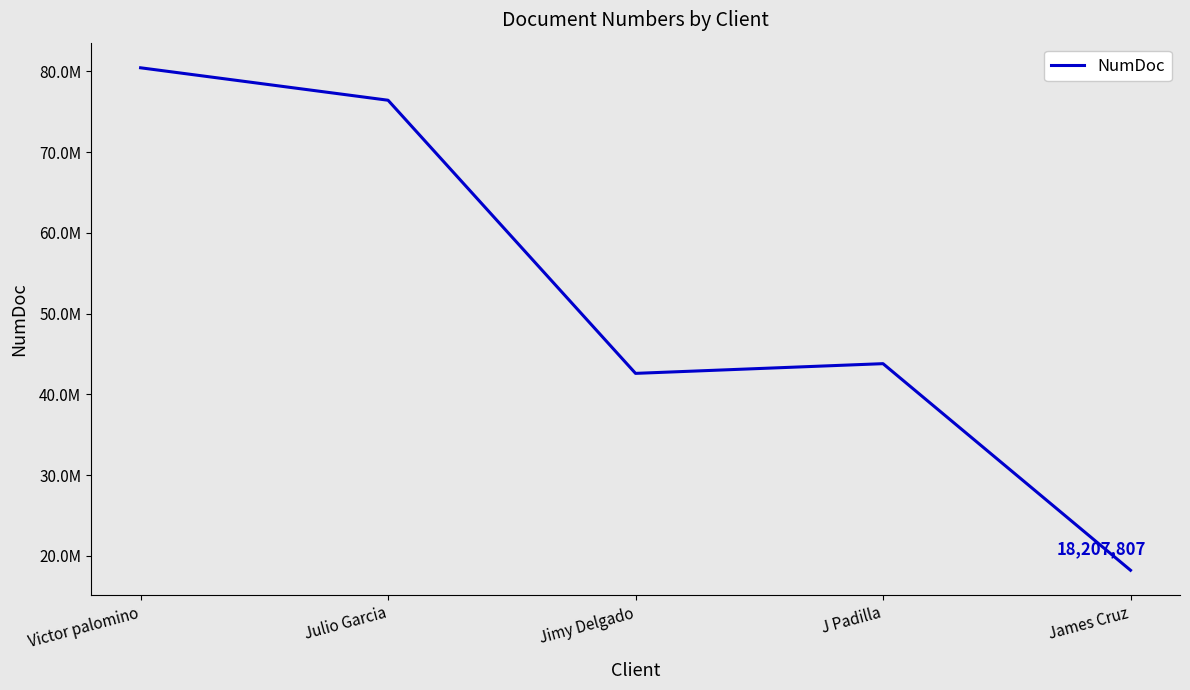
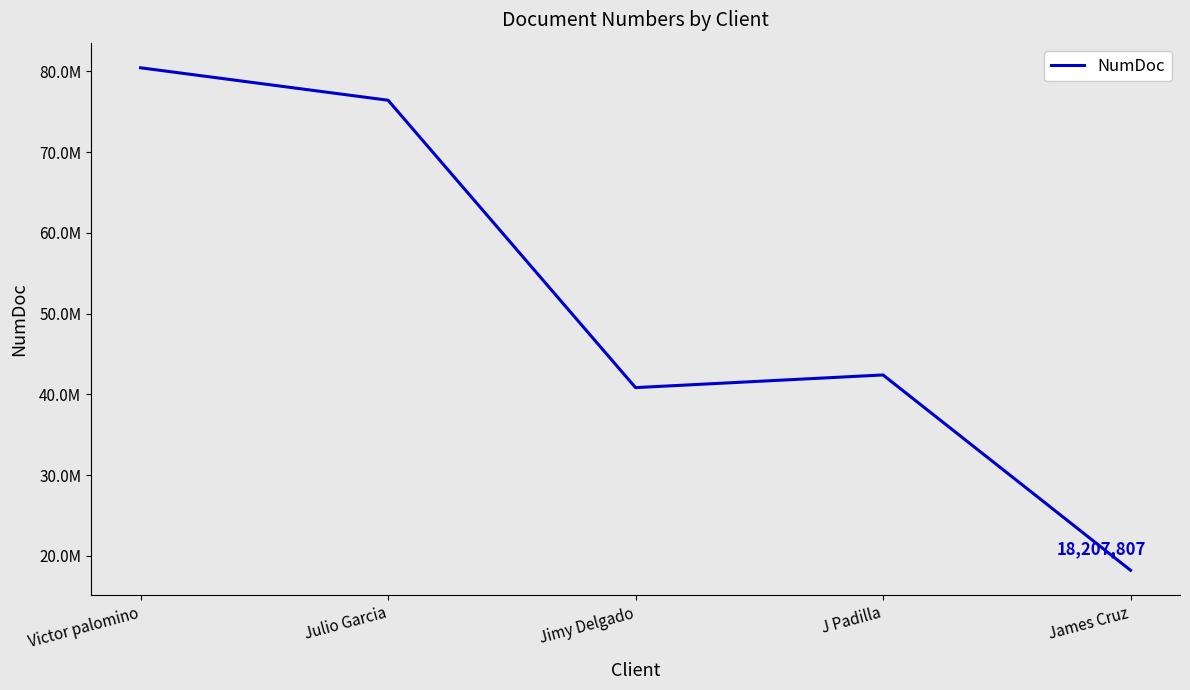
  {
    "Victor palomino": 80000000,
    "Julio Garcia": 76000000,
-   "Jimy Delgado": 43000000,
-   "J Padilla": 44000000
+   "Jimy Delgado": 41000000,
+   "J Padilla": 42000000
  }
